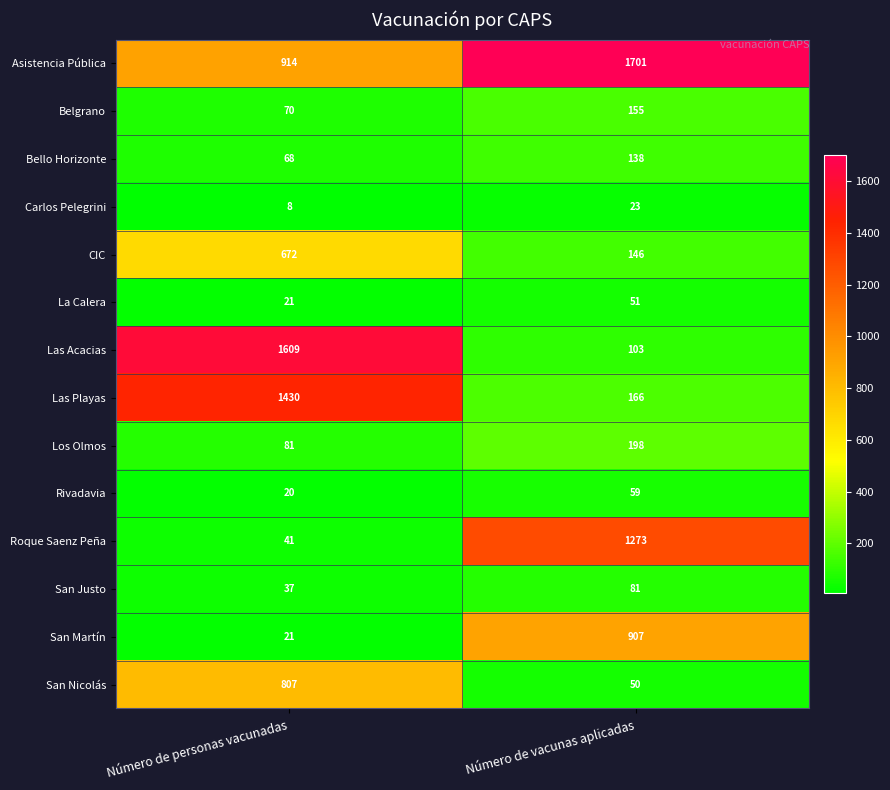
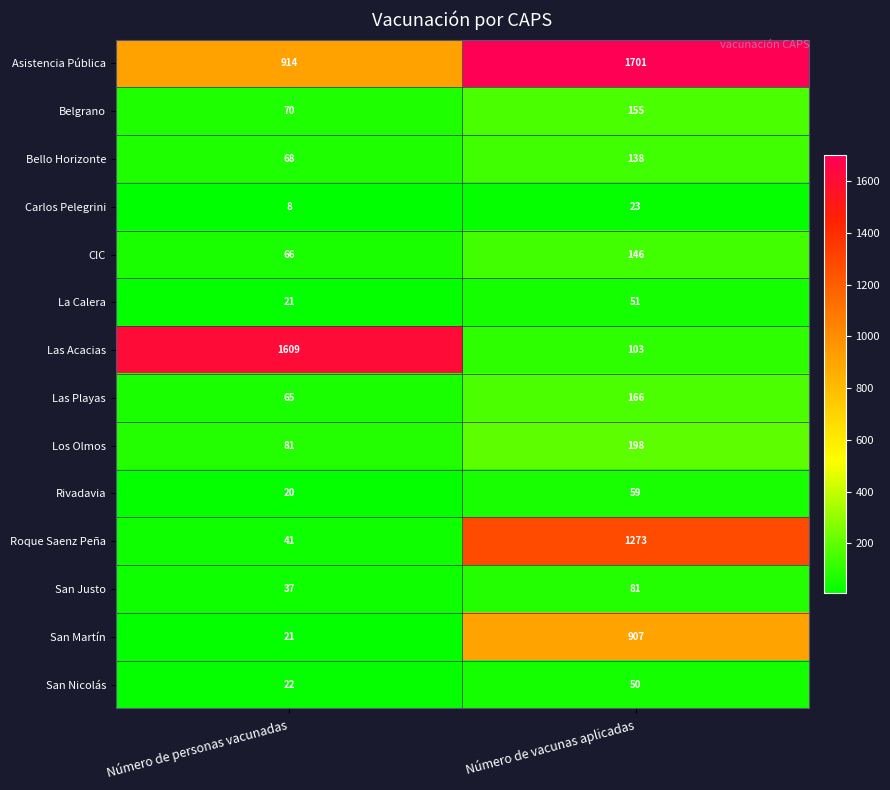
  {
    "Asistencia Pública": {
      "Número de personas vacunadas": 914
    },
    "Belgrano": {
      "Número de personas vacunadas": 70,
      "Número de vacunas aplicadas": 155
    },
    "Bello Horizonte": {
      "Número de personas vacunadas": 68,
      "Número de vacunas aplicadas": 138
    },
    "Carlos Pelegrini": {
      "Número de personas vacunadas": 8,
      "Número de vacunas aplicadas": 23
    },
    "CIC": {
-     "Número de personas vacunadas": 672,
+     "Número de personas vacunadas": 66,
      "Número de vacunas aplicadas": 146
    },
    "La Calera": {
      "Número de personas vacunadas": 21,
      "Número de vacunas aplicadas": 51
    },
    "Las Acacias": {
      "Número de personas vacunadas": 1609,
      "Número de vacunas aplicadas": 103
    },
    "Las Playas": {
-     "Número de personas vacunadas": 1430,
+     "Número de personas vacunadas": 65,
      "Número de vacunas aplicadas": 166
    },
    "Los Olmos": {
      "Número de personas vacunadas": 81,
      "Número de vacunas aplicadas": 198
    },
    "Rivadavia": {
      "Número de personas vacunadas": 20,
      "Número de vacunas aplicadas": 59
    },
    "Roque Saenz Peña": {
      "Número de personas vacunadas": 41,
      "Número de vacunas aplicadas": 1273
    },
    "San Justo": {
      "Número de personas vacunadas": 37,
      "Número de vacunas aplicadas": 81
    },
    "San Martín": {
      "Número de personas vacunadas": 21,
      "Número de vacunas aplicadas": 907
    },
    "San Nicolás": {
-     "Número de personas vacunadas": 807,
+     "Número de personas vacunadas": 22,
      "Número de vacunas aplicadas": 50
    }
  }
